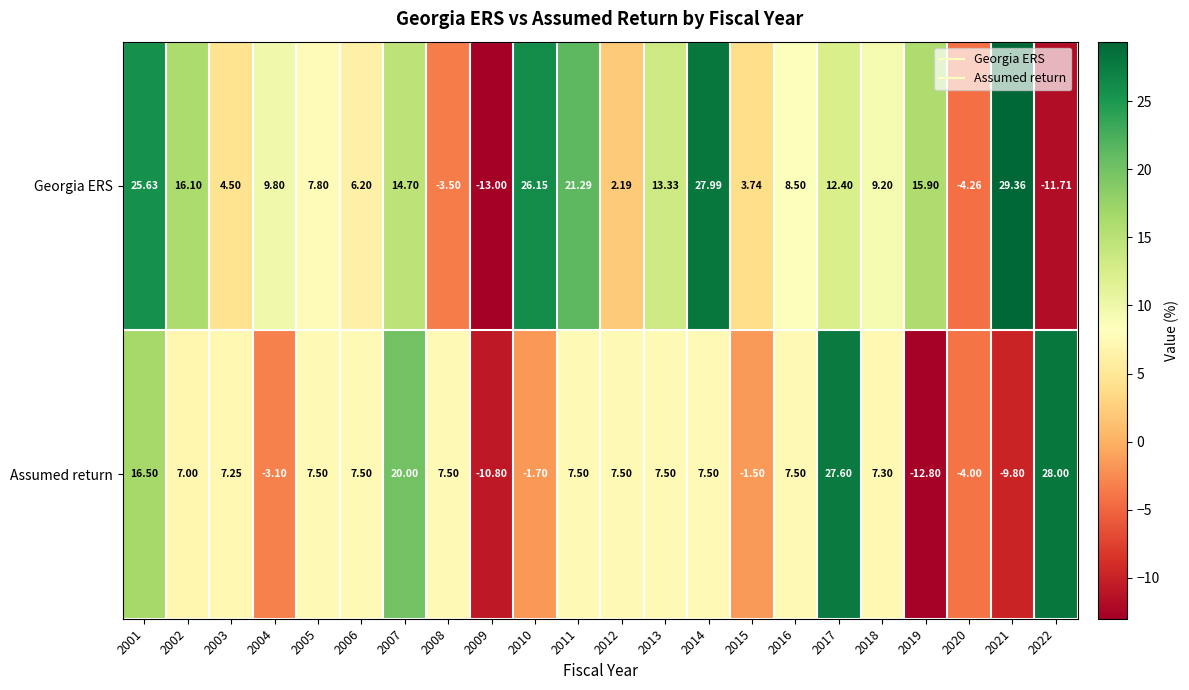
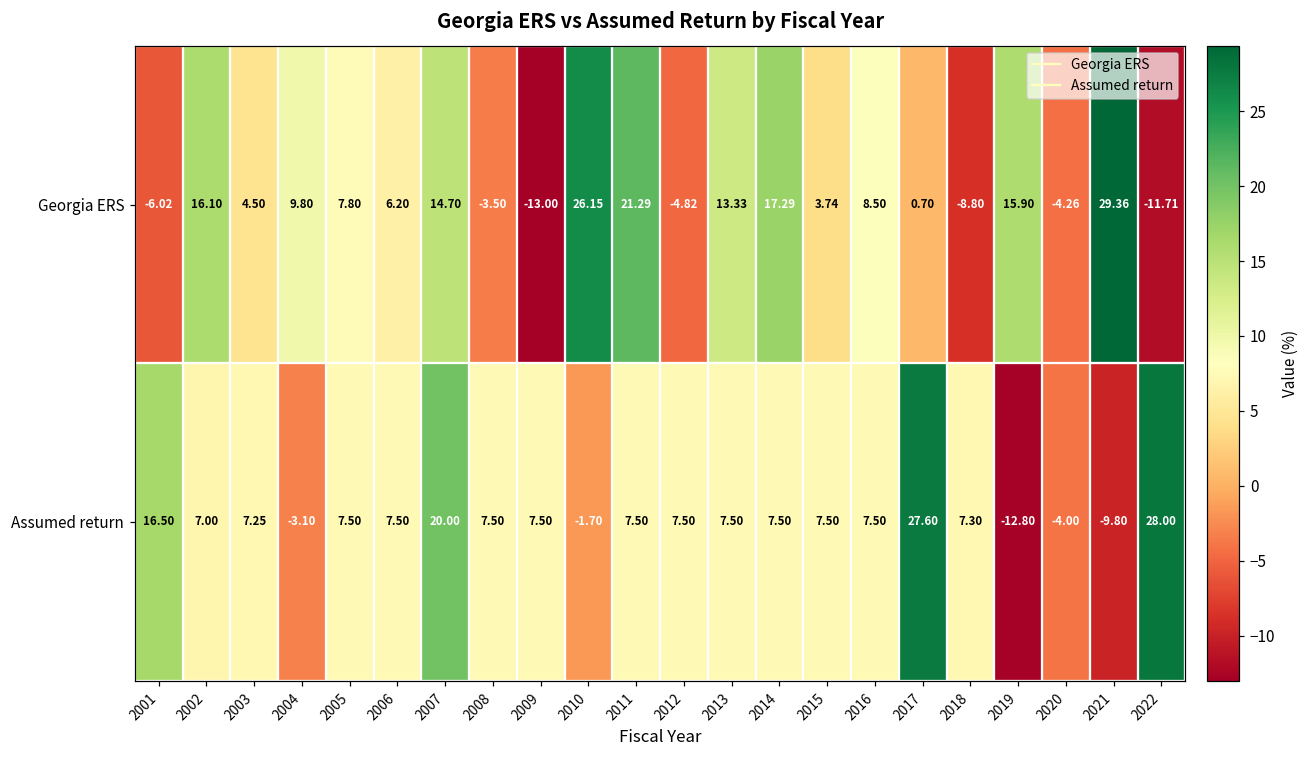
  {
    "Georgia ERS": {
-     "2001": 25.63,
+     "2001": -6.02,
      "2002": 16.10,
      "2003": 4.50,
      "2004": 9.80,
      "2005": 7.80,
      "2006": 6.20,
      "2007": 14.70,
      "2008": -3.50,
      "2009": -13.00,
      "2010": 26.15,
      "2011": 21.29,
-     "2012": 2.19,
+     "2012": -4.82,
      "2013": 13.33,
-     "2014": 27.99,
+     "2014": 17.29,
      "2015": 3.74,
      "2016": 8.50,
-     "2017": 12.40,
-     "2018": 9.20,
+     "2017": 0.70,
+     "2018": -8.80,
      "2019": 15.90,
      "2020": -4.26,
      "2021": 29.36,
      "2022": -11.71
    },
    "Assumed return": {
      "2001": 16.50,
      "2002": 7.00,
      "2003": 7.25,
      "2004": -3.10,
      "2005": 7.50,
      "2006": 7.50,
      "2007": 20.00,
      "2008": 7.50,
-     "2009": -10.80,
+     "2009": 7.50,
      "2010": -1.70,
      "2011": 7.50,
      "2012": 7.50,
      "2013": 7.50,
      "2014": 7.50,
-     "2015": -1.50,
+     "2015": 7.50,
      "2016": 7.50,
      "2017": 27.60,
      "2018": 7.30,
      "2019": -12.80,
      "2020": -4.00,
      "2021": -9.80,
      "2022": 28.00
    }
  }
